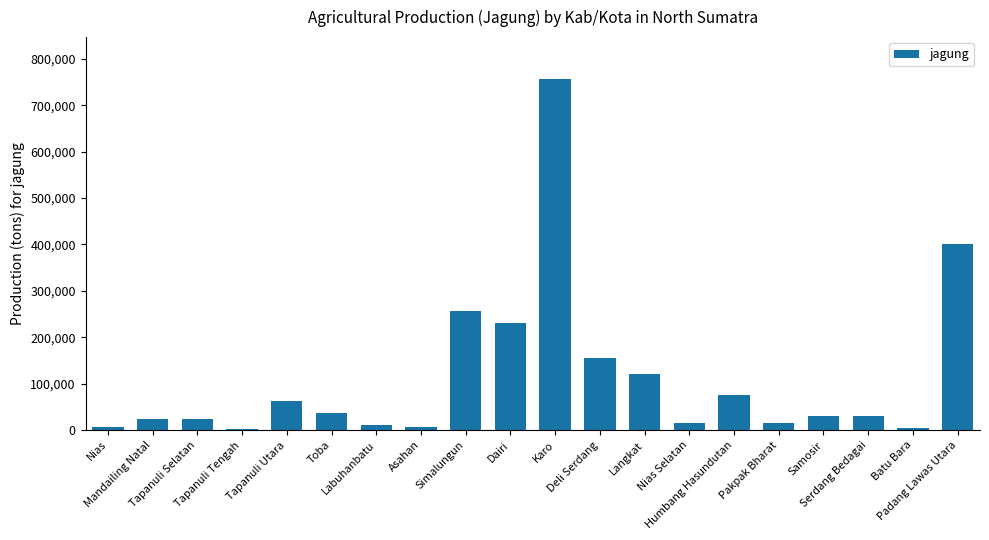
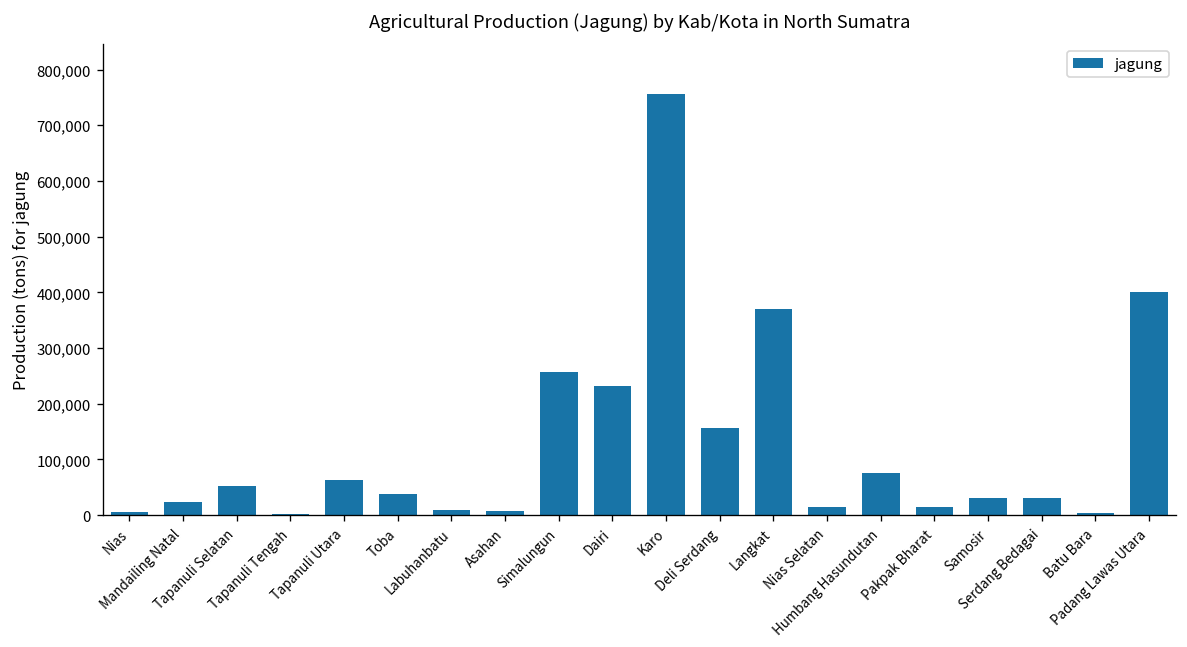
  {
    "Nias": "10,000",
    "Mandailing Natal": "20,000",
-   "Tapanuli Selatan": "20,000",
+   "Tapanuli Selatan": "50,000",
    "Tapanuli Utara": "60,000",
    "Toba": "40,000",
    "Labuhanbatu": "10,000",
    "Asahan": "10,000",
    "Simalungun": "260,000",
    "Dairi": "230,000",
    "Karo": "760,000",
    "Deli Serdang": "160,000",
-   "Langkat": "120,000",
+   "Langkat": "370,000",
    "Nias Selatan": "20,000",
    "Humbang Hasundutan": "80,000",
    "Pakpak Bharat": "20,000",
    "Samosir": "30,000",
    "Serdang Bedagai": "30,000",
    "Padang Lawas Utara": "400,000"
  }
